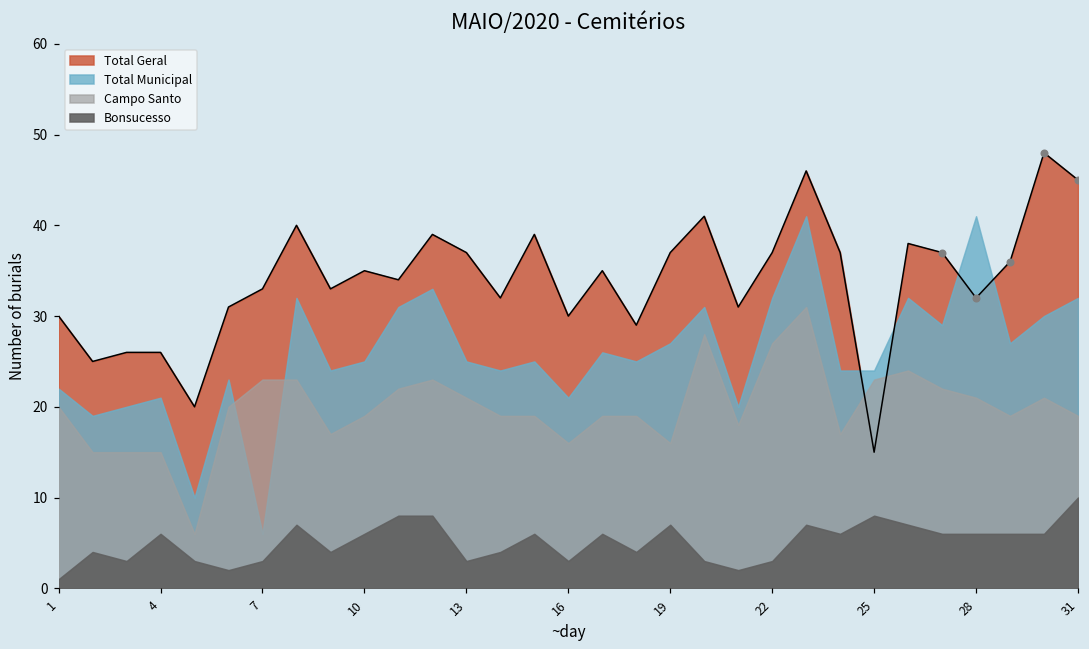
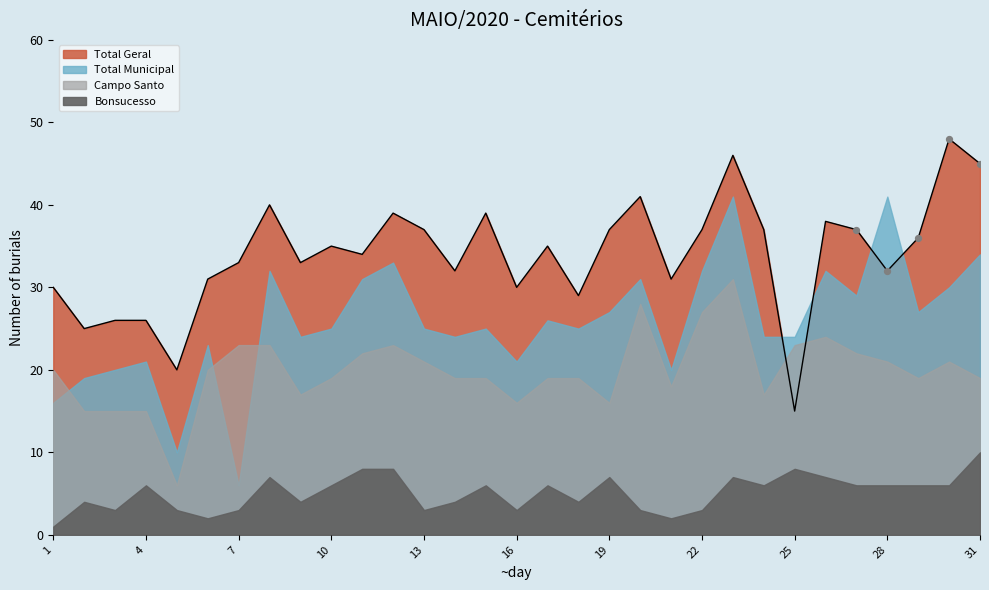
  {
    "Total Geral": {
      "1": 30,
      "4": 26,
      "7": 33,
      "10": 35,
      "13": 37,
      "16": 30,
      "19": 37,
      "22": 37,
      "25": 15
    },
    "Total Municipal": {
-     "1": 22,
+     "1": 16,
      "4": 21,
      "7": 6,
      "10": 25,
      "13": 25,
      "16": 21,
      "19": 27,
      "22": 32,
      "25": 24,
      "28": 41,
-     "31": 32
+     "31": 34
    }
  }
